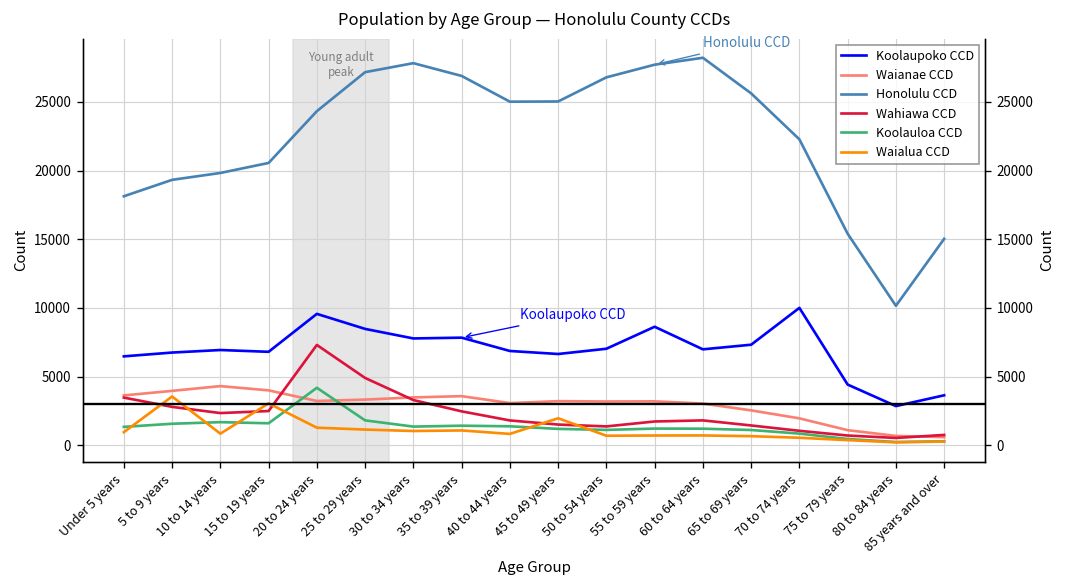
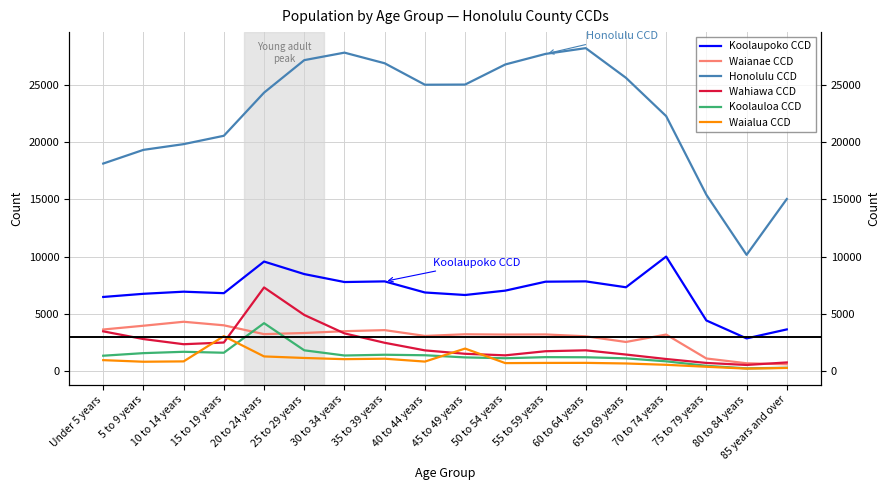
  {
    "Koolaupoko CCD": {
      "Under 5 years": 6500,
      "5 to 9 years": 6700,
      "10 to 14 years": 6900,
      "15 to 19 years": 6800,
      "20 to 24 years": 9600,
      "25 to 29 years": 8500,
      "30 to 34 years": 7800,
      "35 to 39 years": 7800,
      "40 to 44 years": 6900,
      "45 to 49 years": 6600,
      "50 to 54 years": 7000,
-     "55 to 59 years": 8600,
-     "60 to 64 years": 7000,
+     "55 to 59 years": 7800,
+     "60 to 64 years": 7800,
      "65 to 69 years": 7300,
      "70 to 74 years": 10000,
      "75 to 79 years": 4400,
      "80 to 84 years": 2800,
      "85 years and over": 3600
    },
    "Waianae CCD": {
      "5 to 9 years": 4000,
      "10 to 14 years": 4300,
      "15 to 19 years": 4000,
      "20 to 24 years": 3200,
      "25 to 29 years": 3300,
      "35 to 39 years": 3600,
      "40 to 44 years": 3100,
      "45 to 49 years": 3200,
      "50 to 54 years": 3200,
      "55 to 59 years": 3200,
      "60 to 64 years": 3000,
      "65 to 69 years": 2500,
-     "70 to 74 years": 2000,
+     "70 to 74 years": 3200,
      "75 to 79 years": 1100
    },
    "Honolulu CCD": {
      "Under 5 years": 18100,
      "5 to 9 years": 19300,
      "10 to 14 years": 19800,
      "15 to 19 years": 20600,
      "20 to 24 years": 24300,
      "25 to 29 years": 27200,
      "30 to 34 years": 27800,
      "35 to 39 years": 26900,
      "40 to 44 years": 25000,
      "45 to 49 years": 25000,
      "50 to 54 years": 26800,
      "55 to 59 years": 27700,
      "60 to 64 years": 28200,
      "65 to 69 years": 25600,
      "70 to 74 years": 22300,
      "75 to 79 years": 15400,
      "80 to 84 years": 10200,
      "85 years and over": 15000
    },
    "Wahiawa CCD": {
      "5 to 9 years": 2800,
      "10 to 14 years": 2300,
      "15 to 19 years": 2500,
      "20 to 24 years": 7300,
      "25 to 29 years": 4900,
      "35 to 39 years": 2500,
      "40 to 44 years": 1800,
      "45 to 49 years": 1500,
      "50 to 54 years": 1400,
      "55 to 59 years": 1700,
      "60 to 64 years": 1800,
      "65 to 69 years": 1400,
      "75 to 79 years": 700
    },
    "Koolauloa CCD": {
      "Under 5 years": 1300,
      "5 to 9 years": 1600,
      "10 to 14 years": 1700,
      "15 to 19 years": 1600,
      "20 to 24 years": 4200,
      "25 to 29 years": 1800,
      "30 to 34 years": 1400,
      "35 to 39 years": 1400,
      "40 to 44 years": 1400,
      "45 to 49 years": 1200,
      "50 to 54 years": 1100,
      "55 to 59 years": 1200,
      "60 to 64 years": 1200,
      "65 to 69 years": 1100
    },
    "Waialua CCD": {
      "Under 5 years": 900,
-     "5 to 9 years": 3500,
+     "5 to 9 years": 800,
      "10 to 14 years": 800,
      "15 to 19 years": 3000,
      "20 to 24 years": 1300,
      "25 to 29 years": 1100,
      "30 to 34 years": 1000,
      "35 to 39 years": 1100,
      "40 to 44 years": 800,
      "45 to 49 years": 2000,
      "50 to 54 years": 700,
      "55 to 59 years": 700,
      "60 to 64 years": 700,
      "65 to 69 years": 700,
      "70 to 74 years": 500
    }
  }
